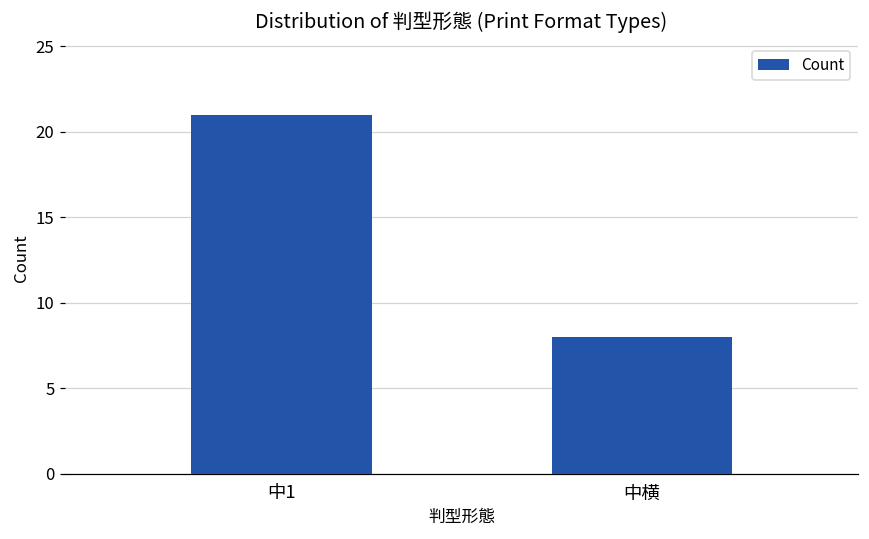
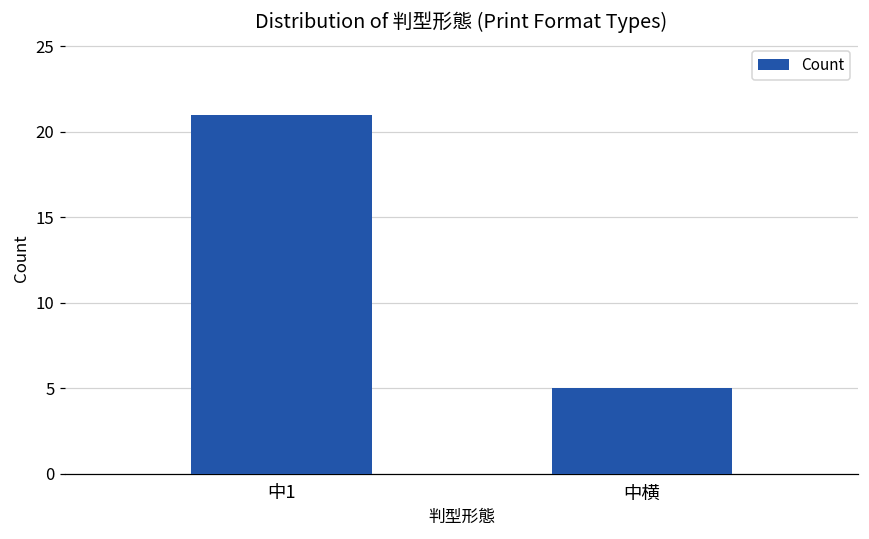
  {
    "中1": 21,
-   "中横": 8
+   "中横": 5
  }
